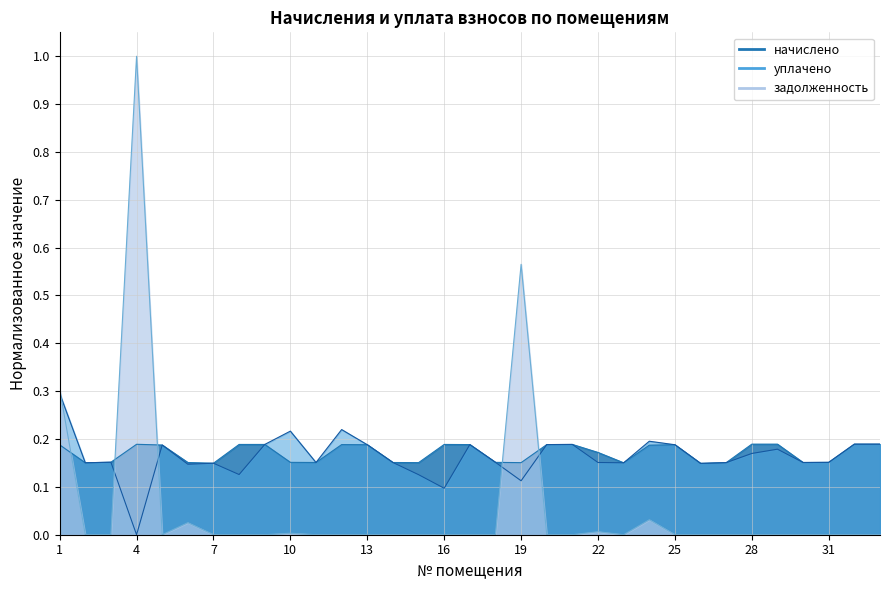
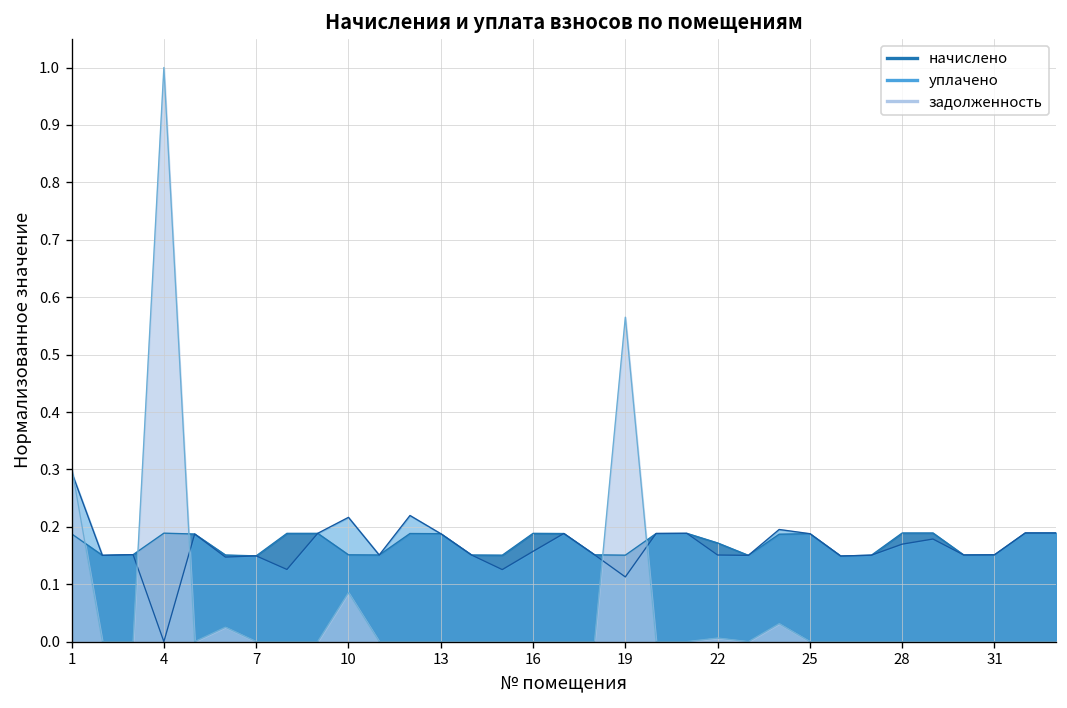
  {
    "начислено": {
      "1": 0.19,
      "4": 0.19,
      "10": 0.15,
      "16": 0.19,
      "19": 0.15,
      "22": 0.17,
      "28": 0.19
    },
    "уплачено": {
      "1": 0.30,
      "4": 0.00,
      "10": 0.22,
-     "16": 0.10,
+     "16": 0.16,
      "19": 0.11,
      "22": 0.15,
      "28": 0.17
    },
    "задолженность": {
      "1": 0.30,
      "4": 1.00,
      "7": 0.00,
-     "10": 0.00,
+     "10": 0.09,
      "13": 0.00,
      "16": 0.00,
      "19": 0.57,
      "22": 0.01,
      "25": 0.00,
      "28": 0.00,
      "31": 0.00
    }
  }
